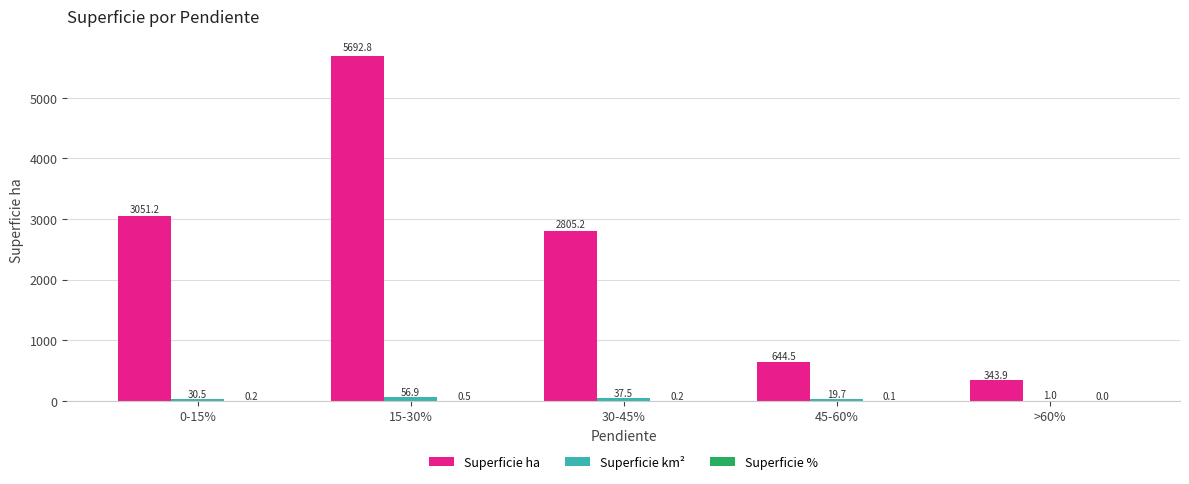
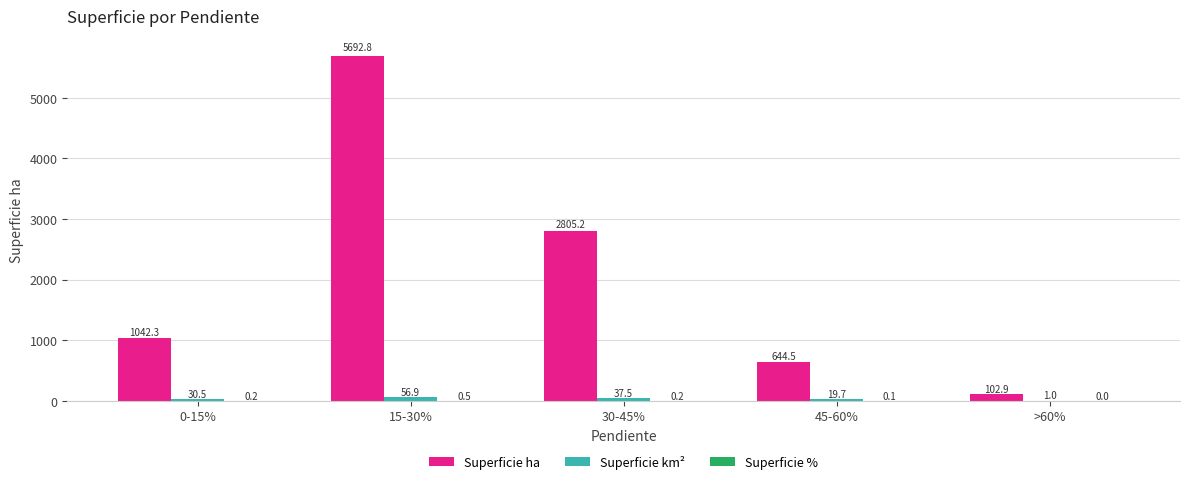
  {
    "Superficie ha": {
-     "0-15%": 3051.2,
+     "0-15%": 1042.3,
      "15-30%": 5692.8,
      "30-45%": 2805.2,
      "45-60%": 644.5,
-     ">60%": 343.9
+     ">60%": 102.9
    },
    "Superficie km²": {
      "0-15%": 30.5,
      "15-30%": 56.9,
      "30-45%": 37.5,
      "45-60%": 19.7,
      ">60%": 1.0
    },
    "Superficie %": {
      "0-15%": 0.2,
      "15-30%": 0.5,
      "30-45%": 0.2,
      "45-60%": 0.1,
      ">60%": 0.0
    }
  }
